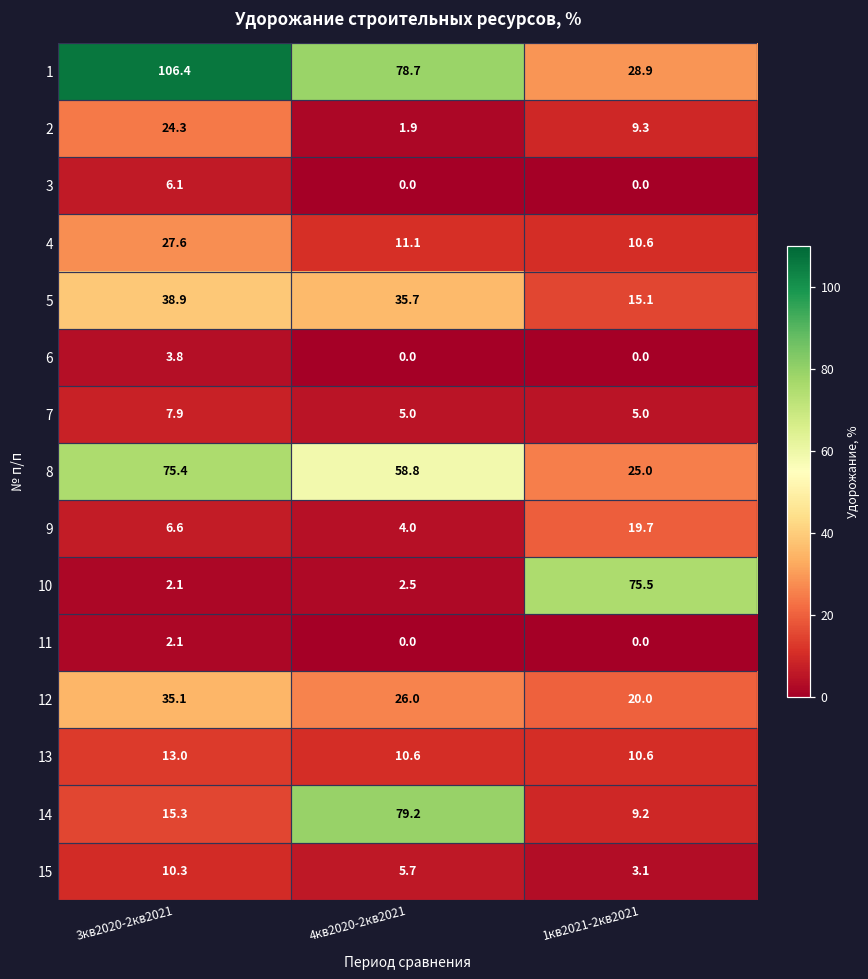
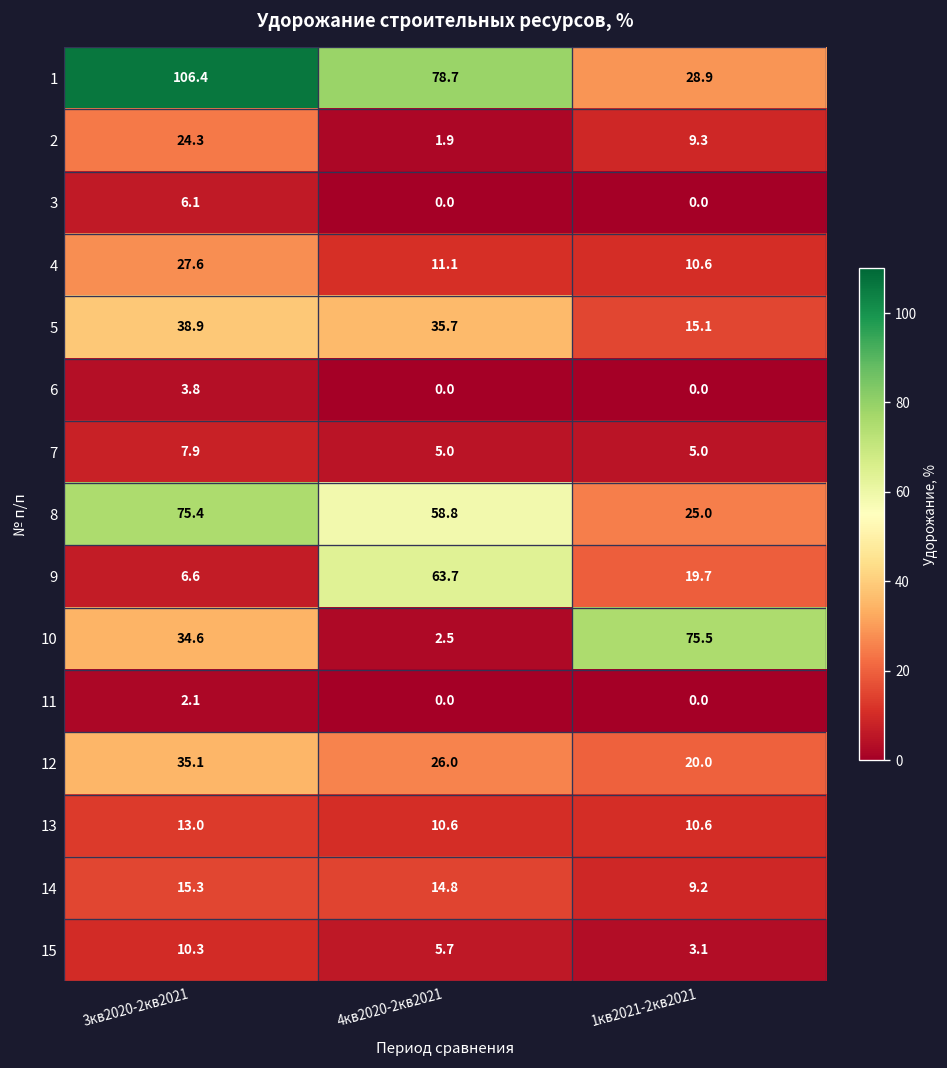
  {
    "1": {
      "3кв2020-2кв2021": 106.4,
      "4кв2020-2кв2021": 78.7,
      "1кв2021-2кв2021": 28.9
    },
    "2": {
      "3кв2020-2кв2021": 24.3,
      "4кв2020-2кв2021": 1.9,
      "1кв2021-2кв2021": 9.3
    },
    "3": {
      "3кв2020-2кв2021": 6.1,
      "4кв2020-2кв2021": 0.0,
      "1кв2021-2кв2021": 0.0
    },
    "4": {
      "3кв2020-2кв2021": 27.6,
      "4кв2020-2кв2021": 11.1,
      "1кв2021-2кв2021": 10.6
    },
    "5": {
      "3кв2020-2кв2021": 38.9,
      "4кв2020-2кв2021": 35.7,
      "1кв2021-2кв2021": 15.1
    },
    "6": {
      "3кв2020-2кв2021": 3.8,
      "4кв2020-2кв2021": 0.0,
      "1кв2021-2кв2021": 0.0
    },
    "7": {
      "3кв2020-2кв2021": 7.9,
      "4кв2020-2кв2021": 5.0,
      "1кв2021-2кв2021": 5.0
    },
    "8": {
      "3кв2020-2кв2021": 75.4,
      "4кв2020-2кв2021": 58.8,
      "1кв2021-2кв2021": 25.0
    },
    "9": {
      "3кв2020-2кв2021": 6.6,
-     "4кв2020-2кв2021": 4.0,
+     "4кв2020-2кв2021": 63.7,
      "1кв2021-2кв2021": 19.7
    },
    "10": {
-     "3кв2020-2кв2021": 2.1,
+     "3кв2020-2кв2021": 34.6,
      "4кв2020-2кв2021": 2.5,
      "1кв2021-2кв2021": 75.5
    },
    "11": {
      "3кв2020-2кв2021": 2.1,
      "4кв2020-2кв2021": 0.0,
      "1кв2021-2кв2021": 0.0
    },
    "12": {
      "3кв2020-2кв2021": 35.1,
      "4кв2020-2кв2021": 26.0,
      "1кв2021-2кв2021": 20.0
    },
    "13": {
      "3кв2020-2кв2021": 13.0,
      "4кв2020-2кв2021": 10.6,
      "1кв2021-2кв2021": 10.6
    },
    "14": {
      "3кв2020-2кв2021": 15.3,
-     "4кв2020-2кв2021": 79.2,
+     "4кв2020-2кв2021": 14.8,
      "1кв2021-2кв2021": 9.2
    },
    "15": {
      "3кв2020-2кв2021": 10.3,
      "4кв2020-2кв2021": 5.7,
      "1кв2021-2кв2021": 3.1
    }
  }
